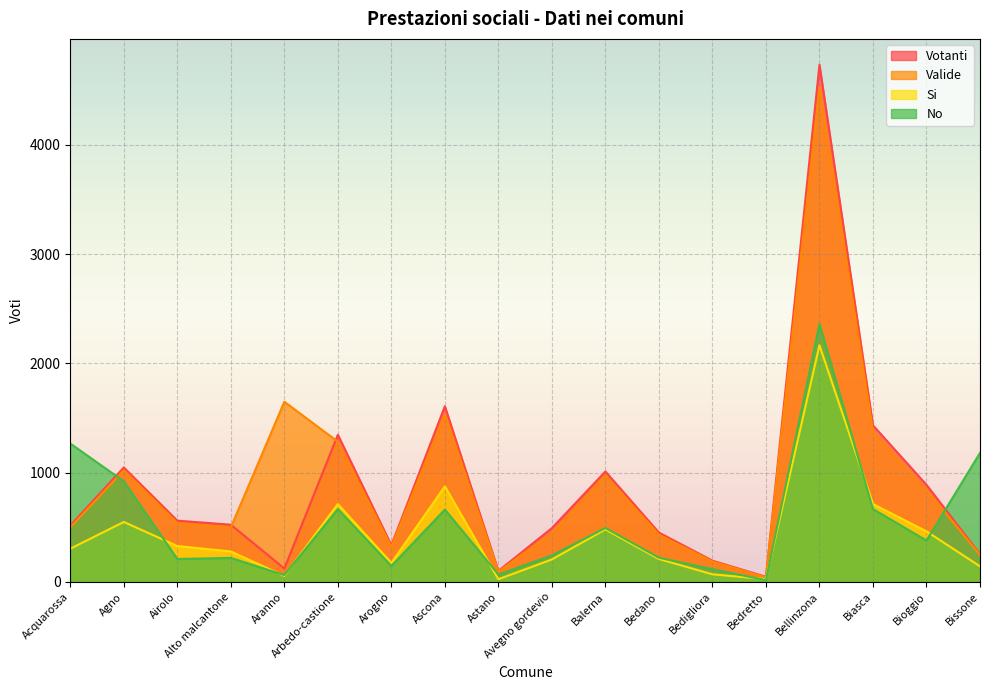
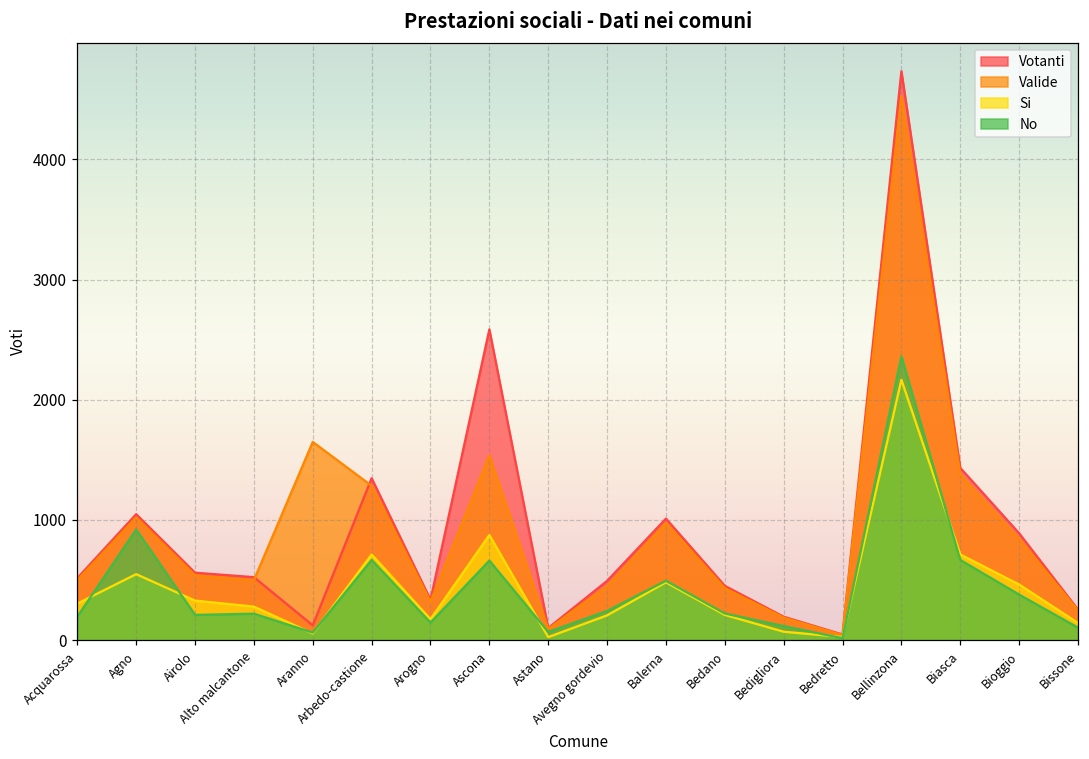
  {
    "Votanti": {
      "Agno": 1050,
      "Alto malcantone": 520,
      "Aranno": 120,
      "Arbedo-castione": 1350,
-     "Ascona": 1610,
+     "Ascona": 2590,
      "Avegno gordevio": 490,
      "Balerna": 1010,
      "Bellinzona": 4730,
      "Biasca": 1430,
      "Bioggio": 890
    },
    "Valide": {
      "Agno": 1020,
      "Alto malcantone": 500,
      "Aranno": 1650,
      "Arbedo-castione": 1280,
      "Ascona": 1540,
      "Avegno gordevio": 450,
      "Balerna": 980,
      "Bellinzona": 4530,
      "Biasca": 1380,
      "Bioggio": 840
    },
    "Si": {
      "Acquarossa": 300,
      "Agno": 550,
      "Airolo": 330,
      "Alto malcantone": 280,
      "Arbedo-castione": 710,
      "Arogno": 170,
      "Ascona": 880,
      "Astano": 30,
      "Avegno gordevio": 210,
      "Bedigliora": 70,
      "Bellinzona": 2170,
      "Biasca": 710,
      "Bioggio": 460,
      "Bissone": 140
    },
    "No": {
-     "Acquarossa": 1270,
+     "Acquarossa": 200,
      "Agno": 920,
      "Airolo": 210,
      "Alto malcantone": 220,
      "Arbedo-castione": 670,
      "Arogno": 150,
      "Ascona": 660,
      "Astano": 70,
      "Avegno gordevio": 240,
      "Bedigliora": 120,
      "Bellinzona": 2360,
      "Biasca": 670,
      "Bioggio": 380,
-     "Bissone": 1180
+     "Bissone": 100
    }
  }
